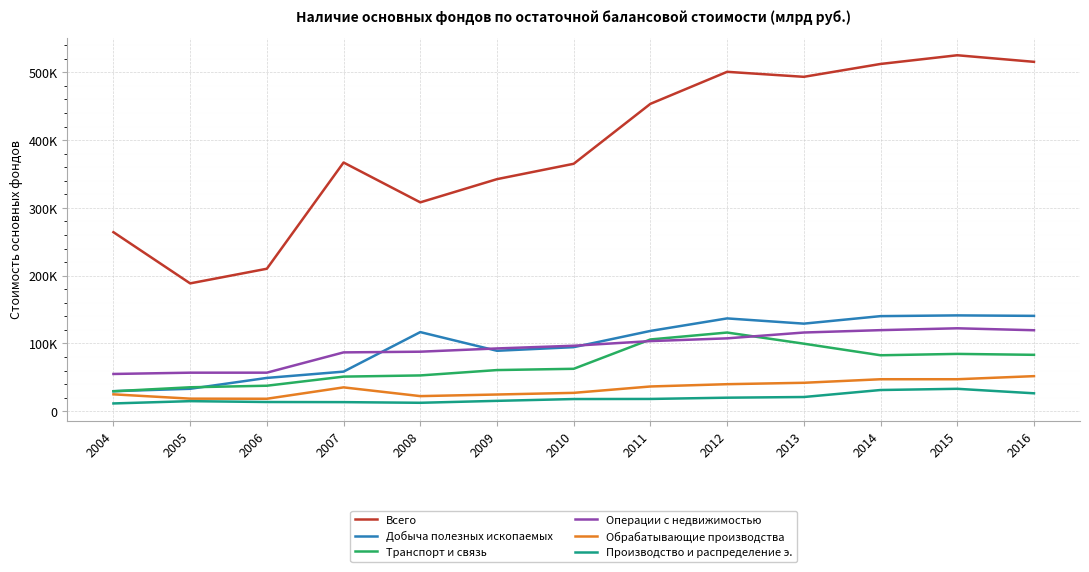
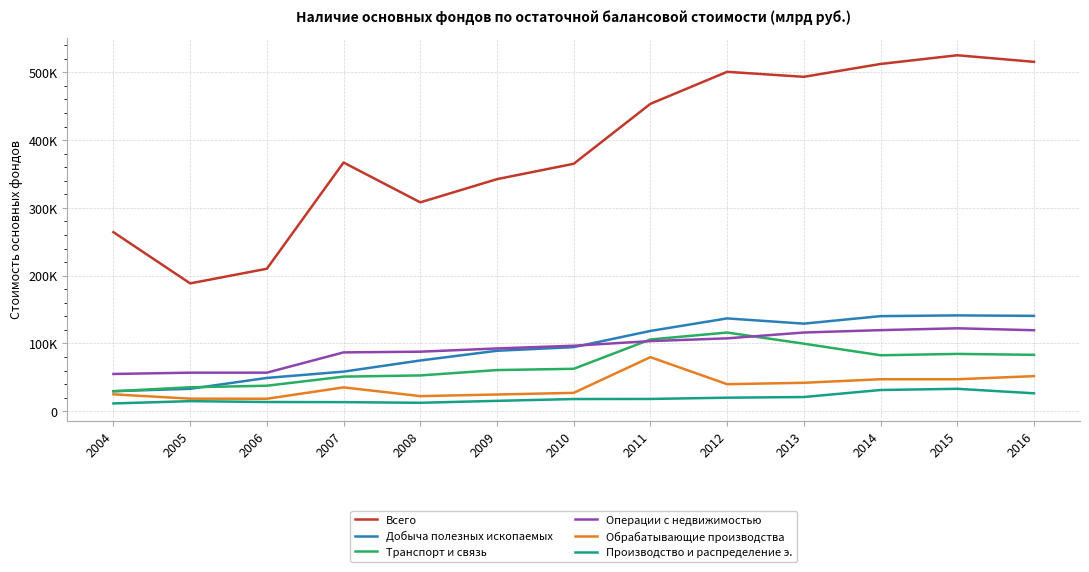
  {
    "Всего": {
      "2004": 260000,
      "2005": 190000,
      "2006": 210000,
      "2007": 370000,
      "2008": 310000,
      "2009": 340000,
      "2010": 370000,
      "2011": 450000,
      "2012": 500000,
      "2013": 490000,
      "2014": 510000,
      "2015": 530000,
      "2016": 520000
    },
    "Добыча полезных ископаемых": {
      "2006": 50000,
      "2007": 60000,
-     "2008": 120000,
+     "2008": 70000,
      "2011": 120000,
      "2012": 140000,
      "2013": 130000,
      "2014": 140000,
      "2015": 140000,
      "2016": 140000
    },
    "Операции с недвижимостью": {
      "2004": 50000,
      "2005": 60000,
      "2006": 60000,
      "2007": 90000,
      "2008": 90000,
      "2012": 110000,
      "2013": 120000,
      "2014": 120000,
      "2015": 120000,
      "2016": 120000
    },
    "Обрабатывающие производства": {
      "2004": 20000,
      "2006": 20000,
      "2007": 40000,
      "2008": 20000,
      "2009": 20000,
      "2010": 30000,
-     "2011": 40000,
+     "2011": 80000,
      "2012": 40000,
      "2013": 40000,
      "2014": 50000,
      "2015": 50000,
      "2016": 50000
    }
  }
